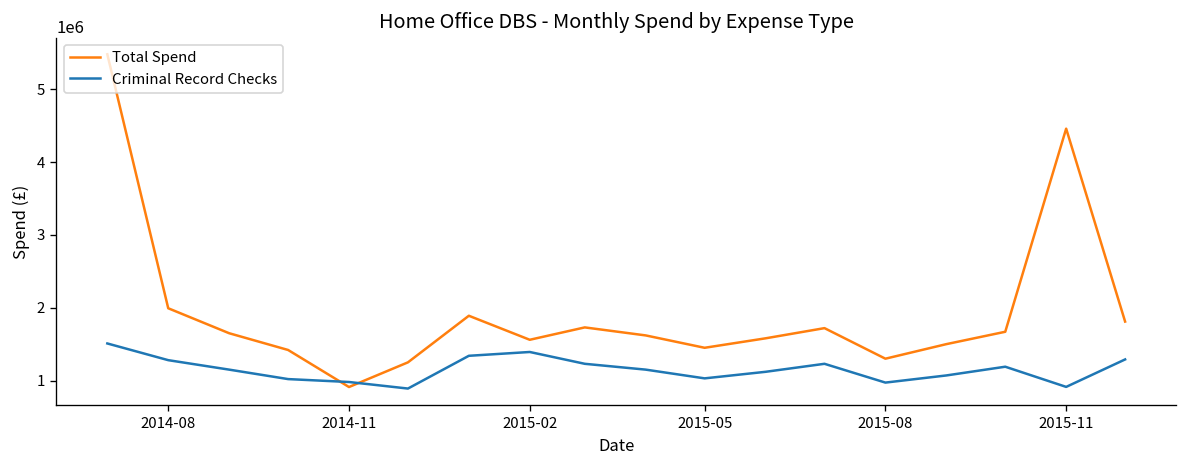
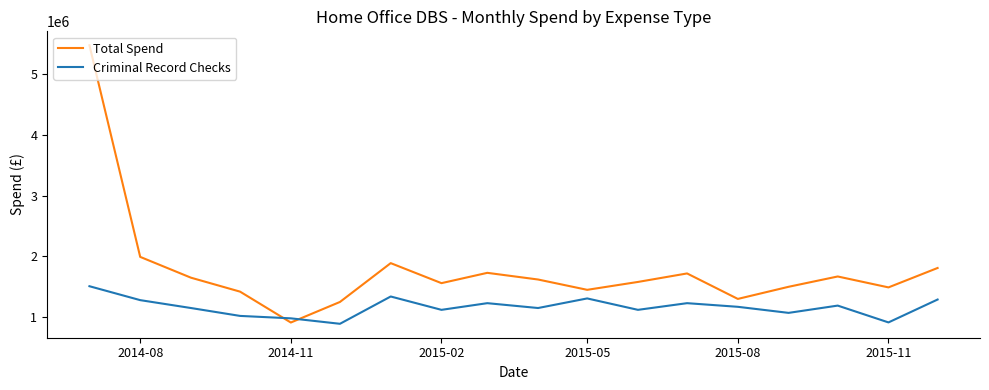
  {
    "Total Spend": {
      "2014-08": 2000000,
      "2014-11": 900000,
      "2015-02": 1600000,
      "2015-05": 1500000,
      "2015-08": 1300000,
-     "2015-11": 4500000
+     "2015-11": 1500000
    },
    "Criminal Record Checks": {
      "2014-08": 1300000,
      "2014-11": 1000000,
-     "2015-02": 1400000,
-     "2015-05": 1000000,
-     "2015-08": 1000000,
+     "2015-02": 1100000,
+     "2015-05": 1300000,
+     "2015-08": 1200000,
      "2015-11": 900000
    }
  }
